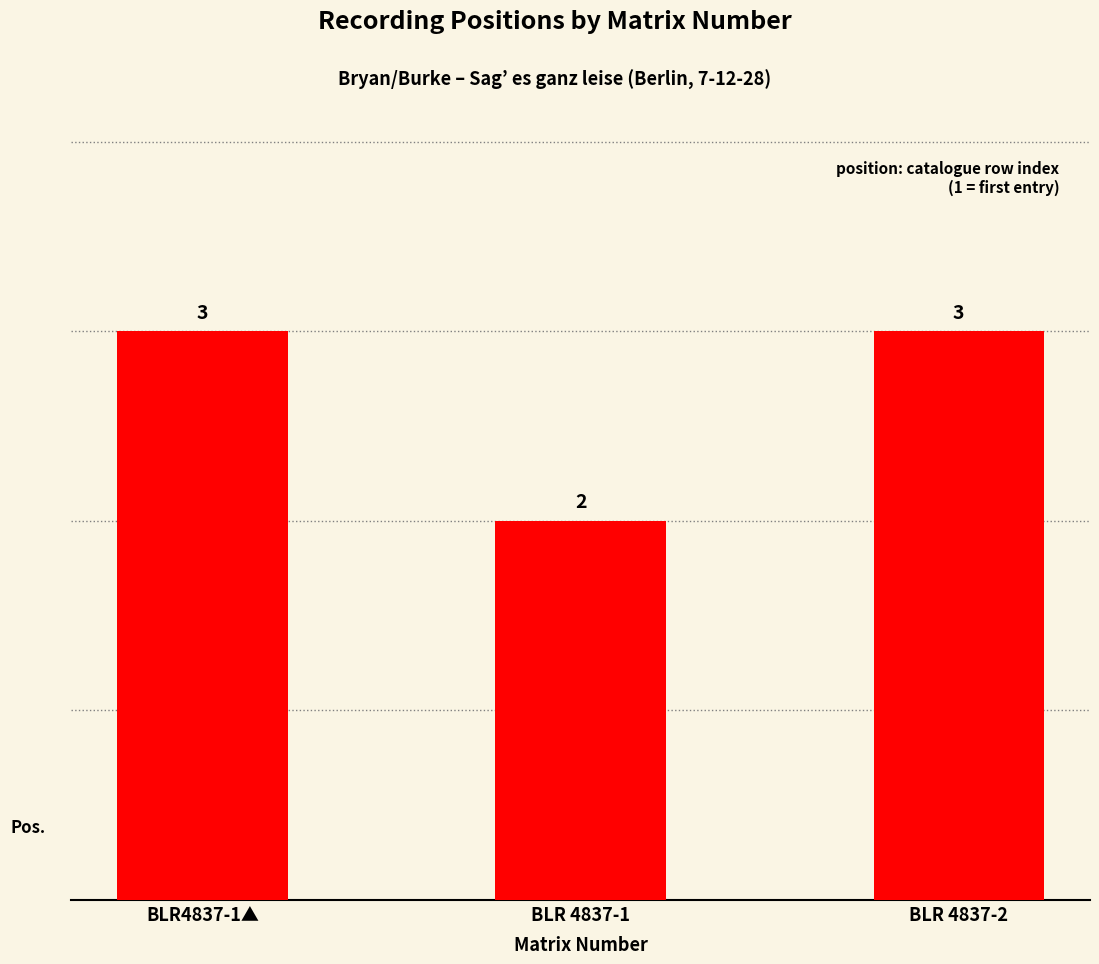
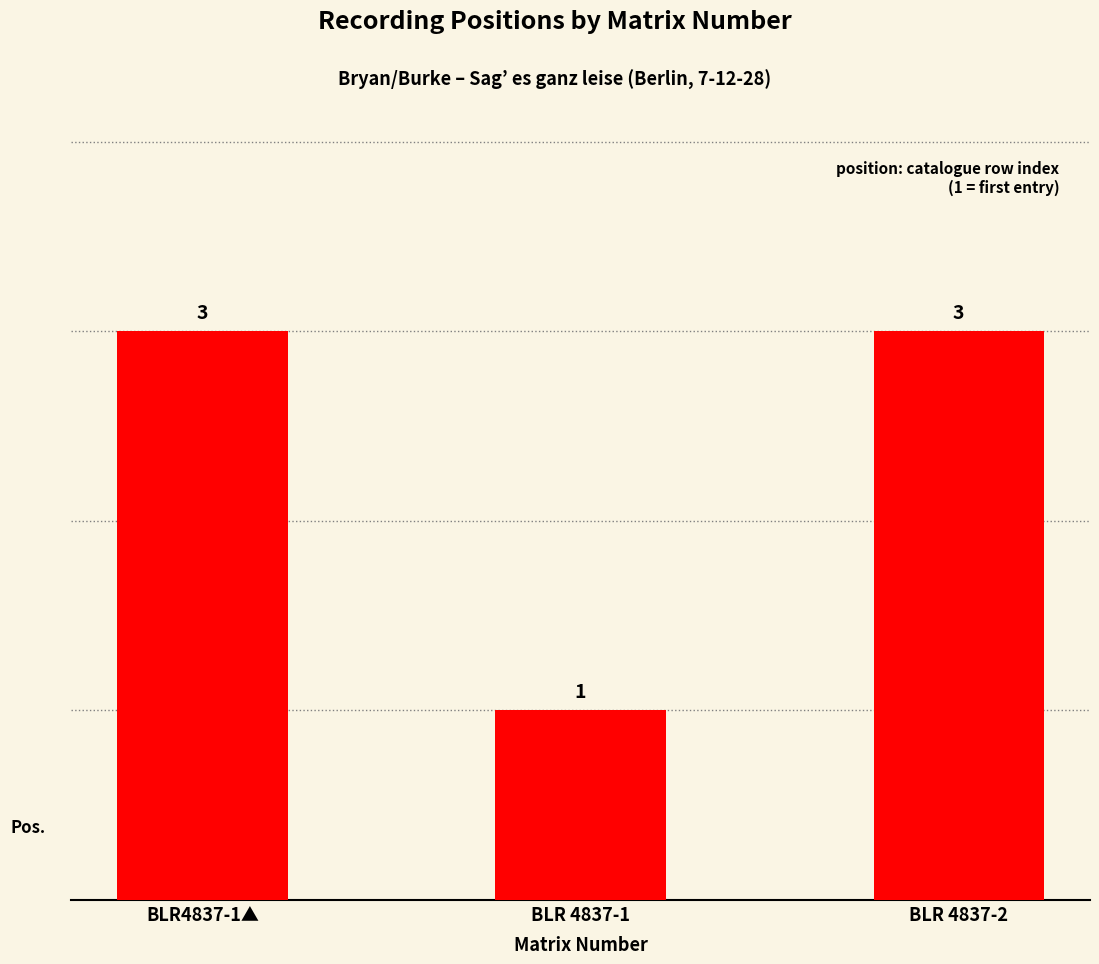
  {
    "BLR4837-1▲": 3,
-   "BLR 4837-1": 2,
+   "BLR 4837-1": 1,
    "BLR 4837-2": 3
  }
